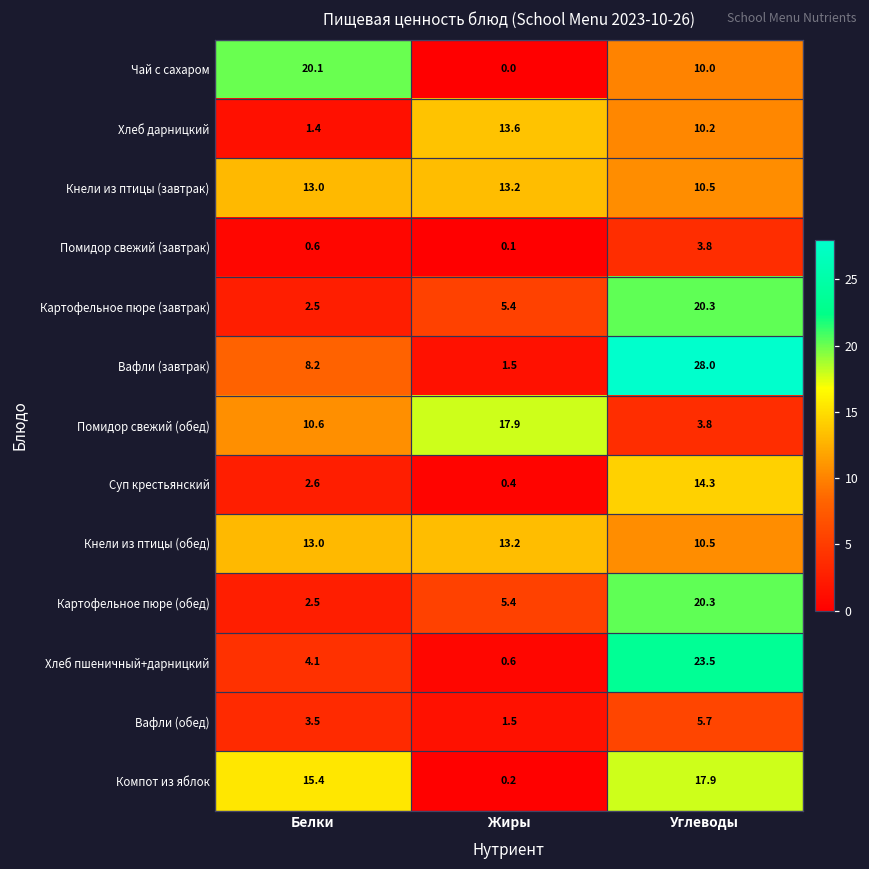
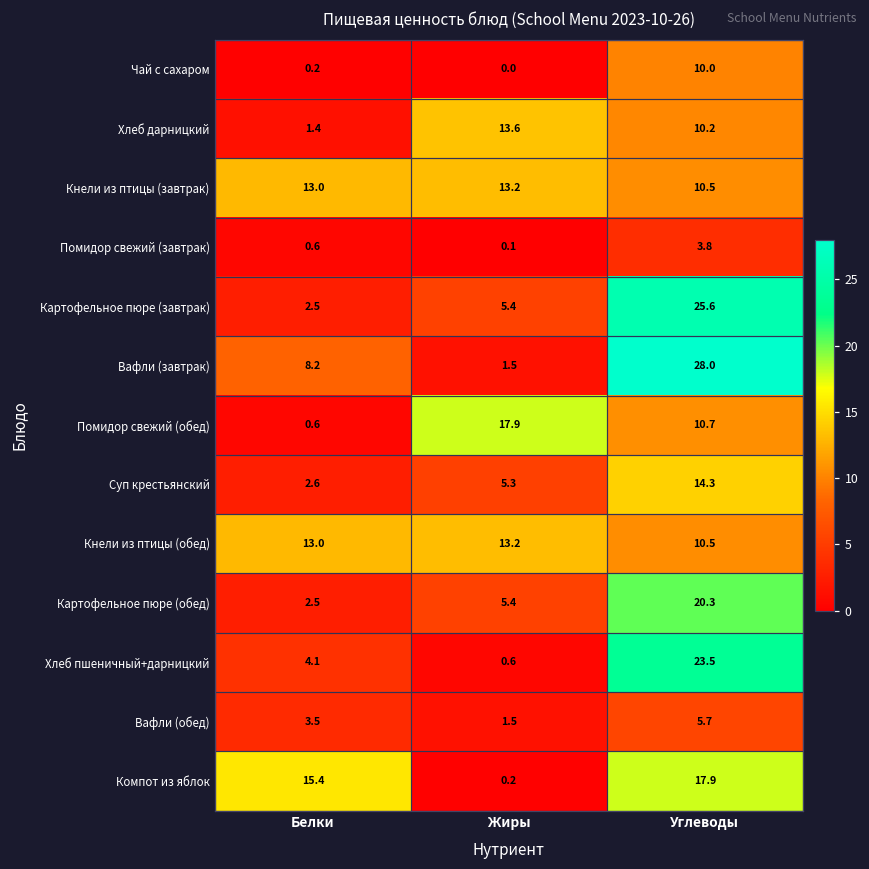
  {
    "Чай с сахаром": {
-     "Белки": 20.1,
+     "Белки": 0.2,
      "Жиры": 0.0,
      "Углеводы": 10.0
    },
    "Хлеб дарницкий": {
      "Белки": 1.4,
      "Жиры": 13.6,
      "Углеводы": 10.2
    },
    "Кнели из птицы (завтрак)": {
      "Белки": 13.0,
      "Жиры": 13.2,
      "Углеводы": 10.5
    },
    "Помидор свежий (завтрак)": {
      "Белки": 0.6,
      "Жиры": 0.1,
      "Углеводы": 3.8
    },
    "Картофельное пюре (завтрак)": {
      "Белки": 2.5,
      "Жиры": 5.4,
-     "Углеводы": 20.3
+     "Углеводы": 25.6
    },
    "Вафли (завтрак)": {
      "Белки": 8.2,
      "Жиры": 1.5,
      "Углеводы": 28.0
    },
    "Помидор свежий (обед)": {
-     "Белки": 10.6,
+     "Белки": 0.6,
      "Жиры": 17.9,
-     "Углеводы": 3.8
+     "Углеводы": 10.7
    },
    "Суп крестьянский": {
      "Белки": 2.6,
-     "Жиры": 0.4,
+     "Жиры": 5.3,
      "Углеводы": 14.3
    },
    "Кнели из птицы (обед)": {
      "Белки": 13.0,
      "Жиры": 13.2,
      "Углеводы": 10.5
    },
    "Картофельное пюре (обед)": {
      "Белки": 2.5,
      "Жиры": 5.4,
      "Углеводы": 20.3
    },
    "Хлеб пшеничный+дарницкий": {
      "Белки": 4.1,
      "Жиры": 0.6,
      "Углеводы": 23.5
    },
    "Вафли (обед)": {
      "Белки": 3.5,
      "Жиры": 1.5,
      "Углеводы": 5.7
    },
    "Компот из яблок": {
      "Белки": 15.4,
      "Жиры": 0.2,
      "Углеводы": 17.9
    }
  }
